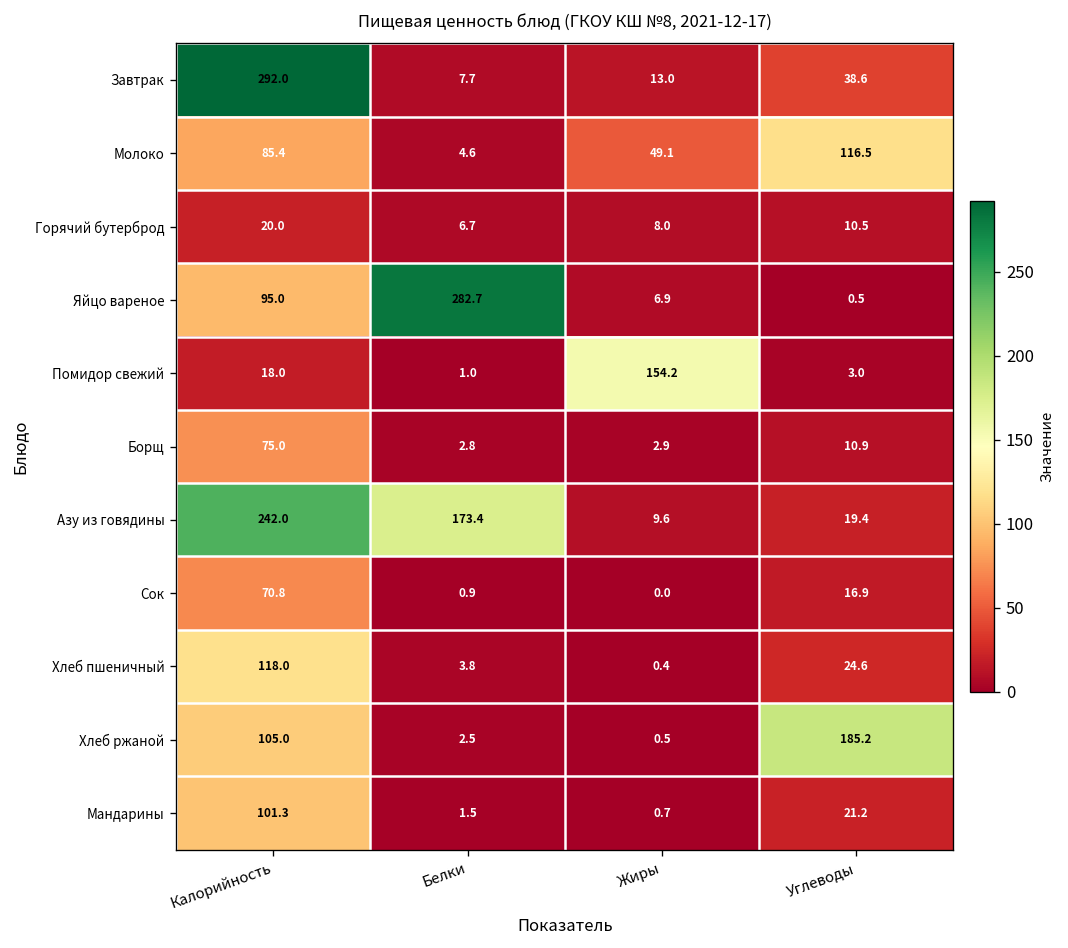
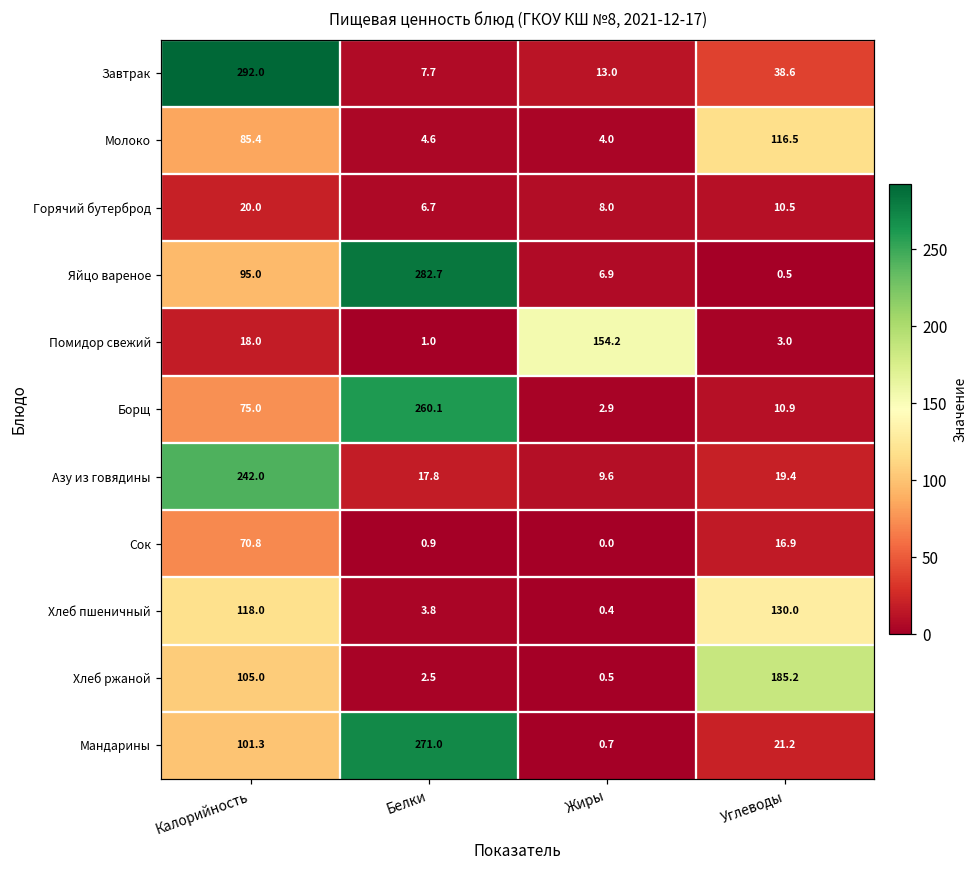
  {
    "Завтрак": {
      "Калорийность": 292.0,
      "Белки": 7.7,
      "Жиры": 13.0,
      "Углеводы": 38.6
    },
    "Молоко": {
      "Калорийность": 85.4,
      "Белки": 4.6,
-     "Жиры": 49.1,
+     "Жиры": 4.0,
      "Углеводы": 116.5
    },
    "Горячий бутерброд": {
      "Калорийность": 20.0,
      "Белки": 6.7,
      "Жиры": 8.0,
      "Углеводы": 10.5
    },
    "Яйцо вареное": {
      "Калорийность": 95.0,
      "Белки": 282.7,
      "Жиры": 6.9,
      "Углеводы": 0.5
    },
    "Помидор свежий": {
      "Калорийность": 18.0,
      "Белки": 1.0,
      "Жиры": 154.2,
      "Углеводы": 3.0
    },
    "Борщ": {
      "Калорийность": 75.0,
-     "Белки": 2.8,
+     "Белки": 260.1,
      "Жиры": 2.9,
      "Углеводы": 10.9
    },
    "Азу из говядины": {
      "Калорийность": 242.0,
-     "Белки": 173.4,
+     "Белки": 17.8,
      "Жиры": 9.6,
      "Углеводы": 19.4
    },
    "Сок": {
      "Калорийность": 70.8,
      "Белки": 0.9,
      "Жиры": 0.0,
      "Углеводы": 16.9
    },
    "Хлеб пшеничный": {
      "Калорийность": 118.0,
      "Белки": 3.8,
      "Жиры": 0.4,
-     "Углеводы": 24.6
+     "Углеводы": 130.0
    },
    "Хлеб ржаной": {
      "Калорийность": 105.0,
      "Белки": 2.5,
      "Жиры": 0.5,
      "Углеводы": 185.2
    },
    "Мандарины": {
      "Калорийность": 101.3,
-     "Белки": 1.5,
+     "Белки": 271.0,
      "Жиры": 0.7,
      "Углеводы": 21.2
    }
  }
